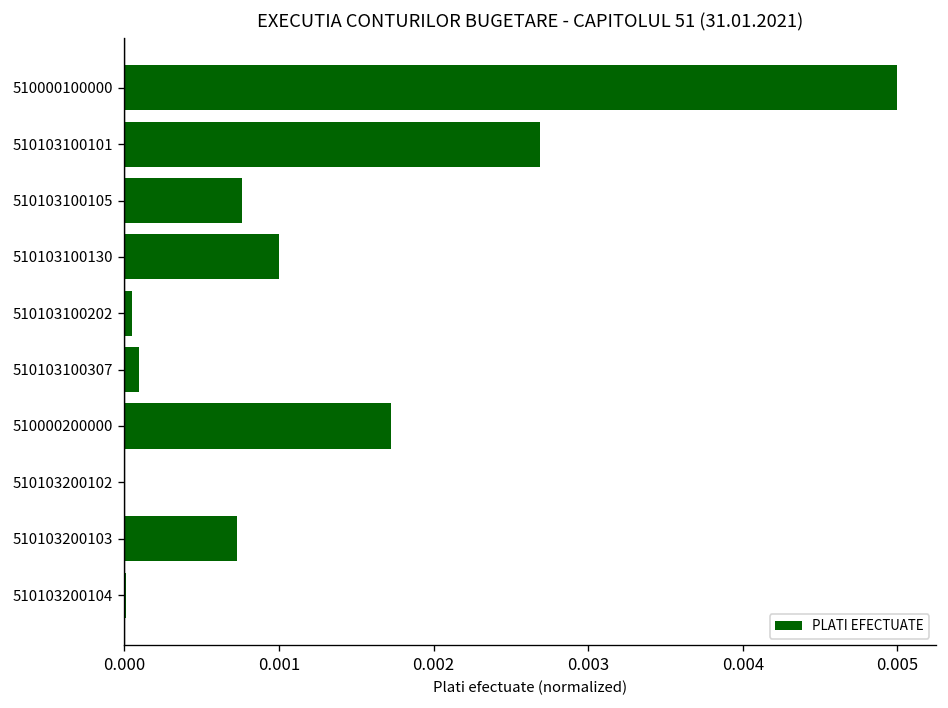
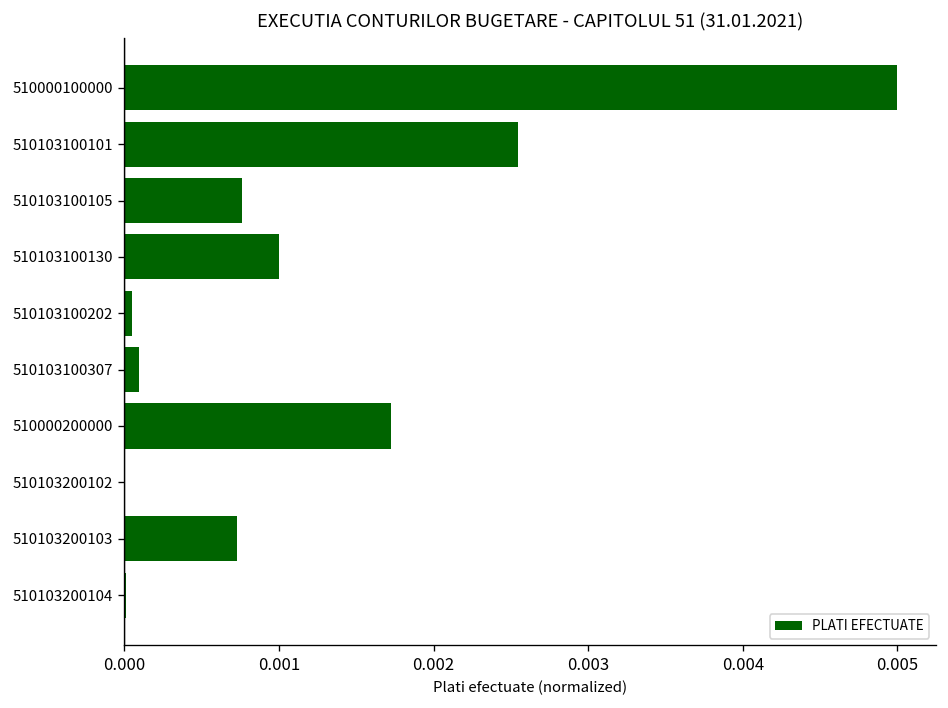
  {
    "510000100000": 0.00500,
-   "510103100101": 0.00269,
+   "510103100101": 0.00254,
    "510103100105": 0.00076,
    "510103100130": 0.00100,
    "510103100202": 0.00005,
    "510103100307": 0.00010,
    "510000200000": 0.00172,
    "510103200103": 0.00072
  }
